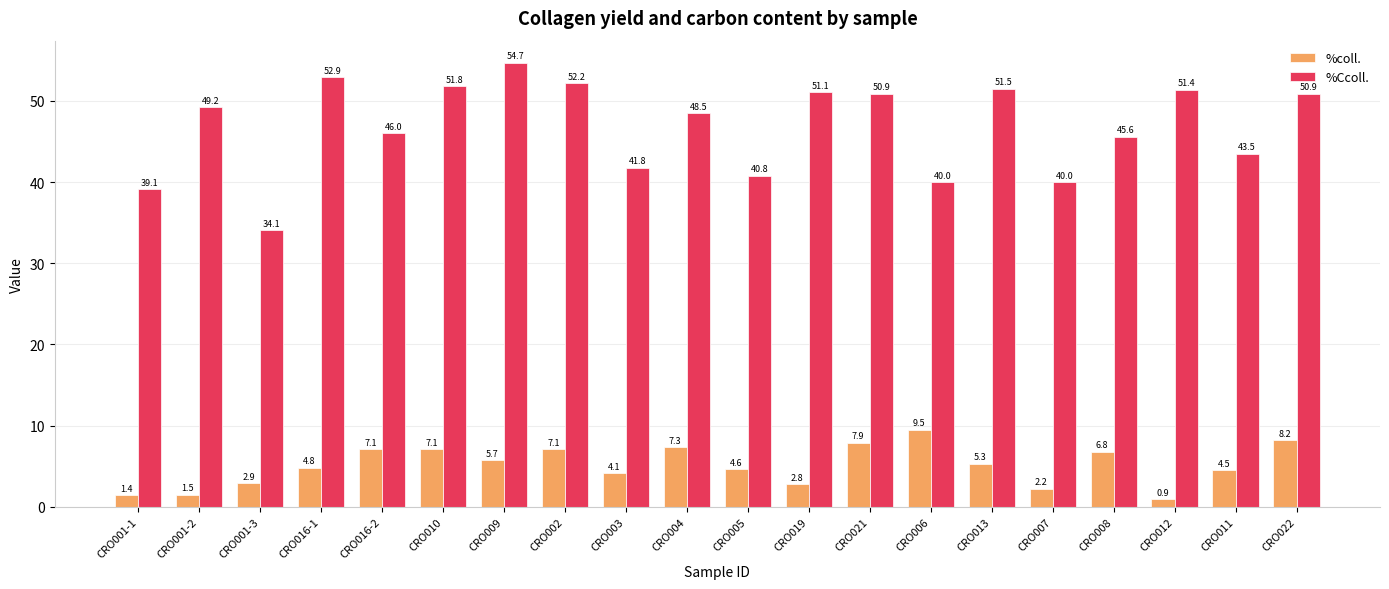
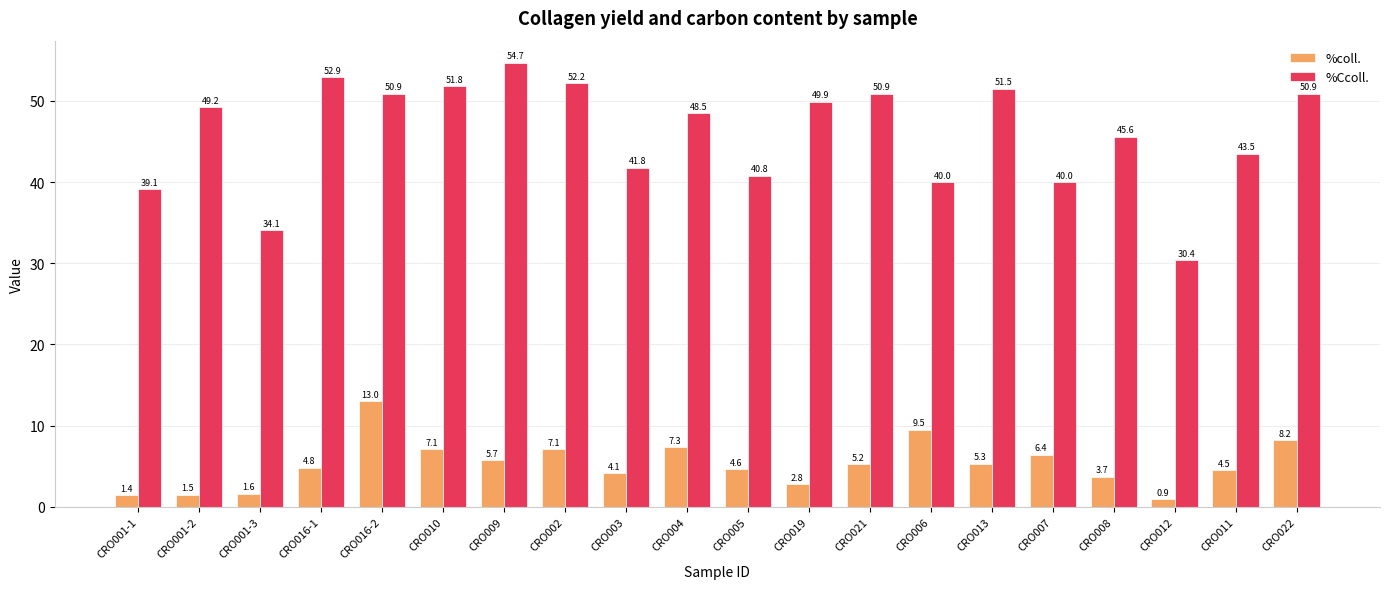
  {
    "%coll.": {
      "CRO001-1": 1.4,
      "CRO001-2": 1.5,
-     "CRO001-3": 2.9,
+     "CRO001-3": 1.6,
      "CRO016-1": 4.8,
-     "CRO016-2": 7.1,
+     "CRO016-2": 13.0,
      "CRO010": 7.1,
      "CRO009": 5.7,
      "CRO002": 7.1,
      "CRO003": 4.1,
      "CRO004": 7.3,
      "CRO005": 4.6,
      "CRO019": 2.8,
-     "CRO021": 7.9,
+     "CRO021": 5.2,
      "CRO006": 9.5,
      "CRO013": 5.3,
-     "CRO007": 2.2,
-     "CRO008": 6.8,
+     "CRO007": 6.4,
+     "CRO008": 3.7,
      "CRO012": 0.9,
      "CRO011": 4.5,
      "CRO022": 8.2
    },
    "%Ccoll.": {
      "CRO001-1": 39.1,
      "CRO001-2": 49.2,
      "CRO001-3": 34.1,
      "CRO016-1": 52.9,
-     "CRO016-2": 46.0,
+     "CRO016-2": 50.9,
      "CRO010": 51.8,
      "CRO009": 54.7,
      "CRO002": 52.2,
      "CRO003": 41.8,
      "CRO004": 48.5,
      "CRO005": 40.8,
-     "CRO019": 51.1,
+     "CRO019": 49.9,
      "CRO021": 50.9,
      "CRO006": 40.0,
      "CRO013": 51.5,
      "CRO007": 40.0,
      "CRO008": 45.6,
-     "CRO012": 51.4,
+     "CRO012": 30.4,
      "CRO011": 43.5,
      "CRO022": 50.9
    }
  }
